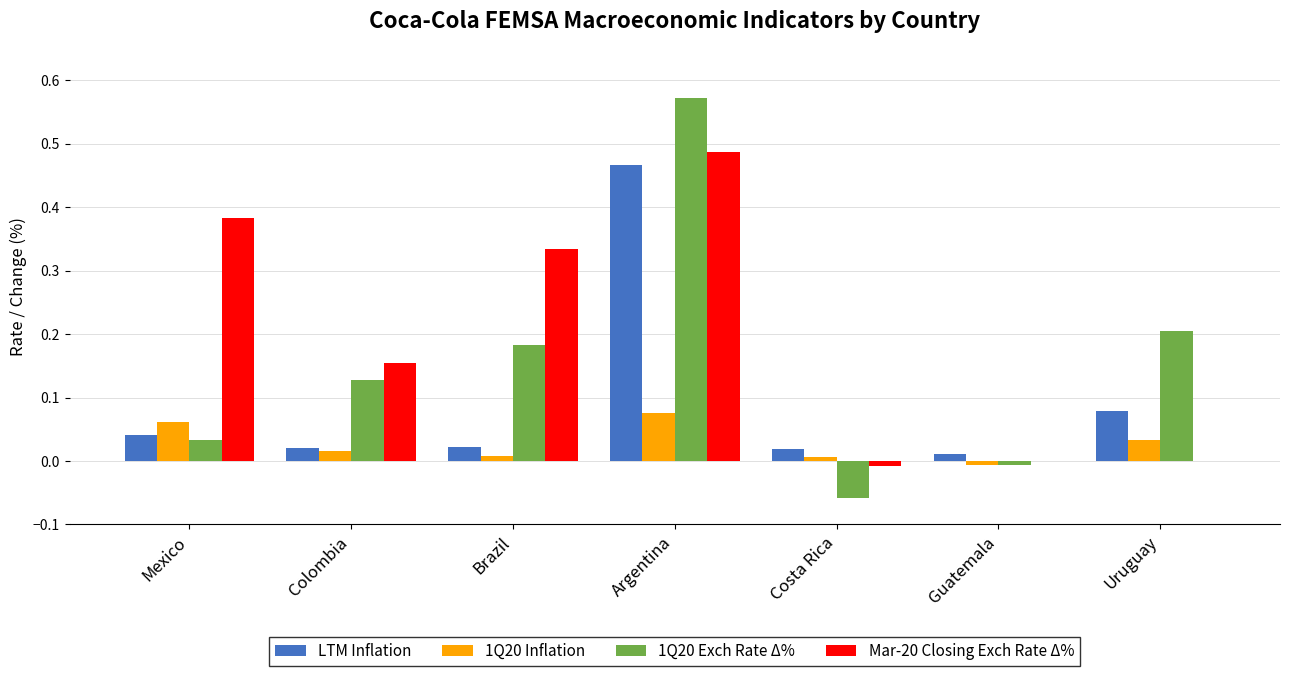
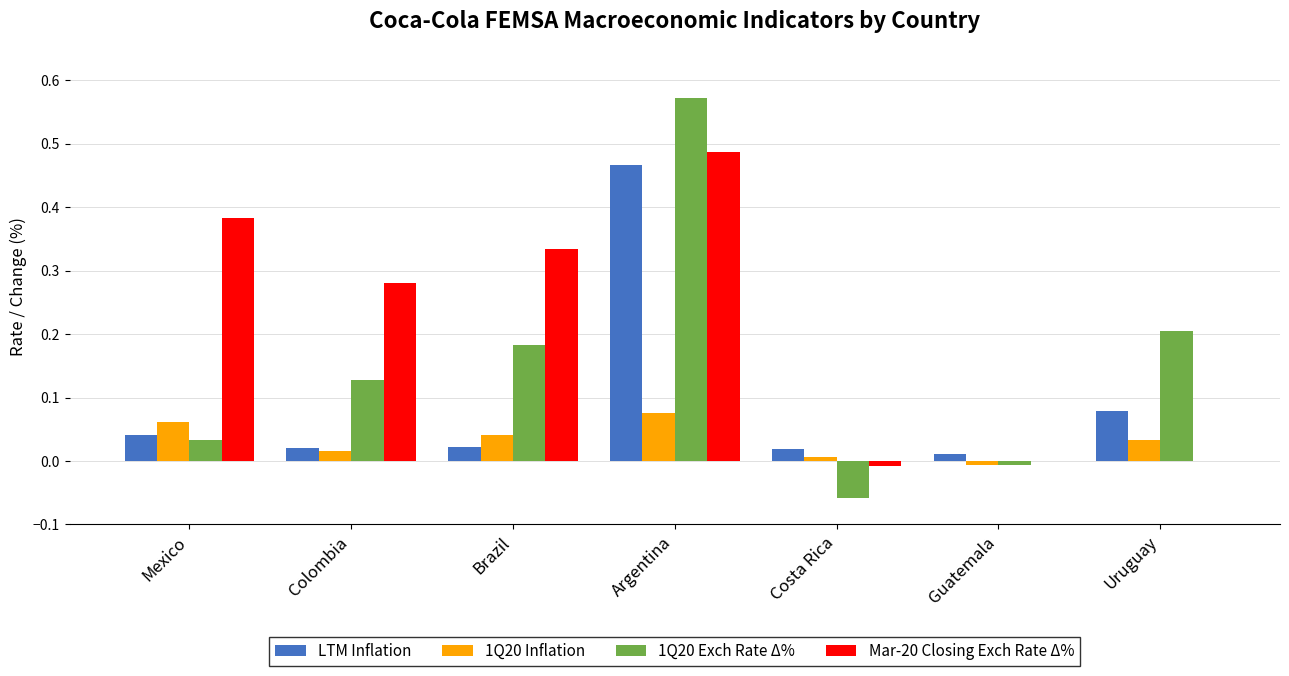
  {
    "LTM Inflation": {
      "Mexico": 0.04,
      "Colombia": 0.02,
      "Brazil": 0.02,
      "Argentina": 0.47,
      "Costa Rica": 0.02,
      "Guatemala": 0.01,
      "Uruguay": 0.08
    },
    "1Q20 Inflation": {
      "Mexico": 0.06,
      "Colombia": 0.02,
-     "Brazil": 0.01,
+     "Brazil": 0.04,
      "Argentina": 0.08,
      "Costa Rica": 0.01,
      "Guatemala": -0.01,
      "Uruguay": 0.03
    },
    "1Q20 Exch Rate Δ%": {
      "Mexico": 0.03,
      "Colombia": 0.13,
      "Brazil": 0.18,
      "Argentina": 0.57,
      "Costa Rica": -0.06,
      "Guatemala": -0.01,
      "Uruguay": 0.21
    },
    "Mar-20 Closing Exch Rate Δ%": {
      "Mexico": 0.38,
-     "Colombia": 0.15,
+     "Colombia": 0.28,
      "Brazil": 0.33,
      "Argentina": 0.49,
      "Costa Rica": -0.01,
      "Guatemala": 0.00,
      "Uruguay": 0.00
    }
  }
